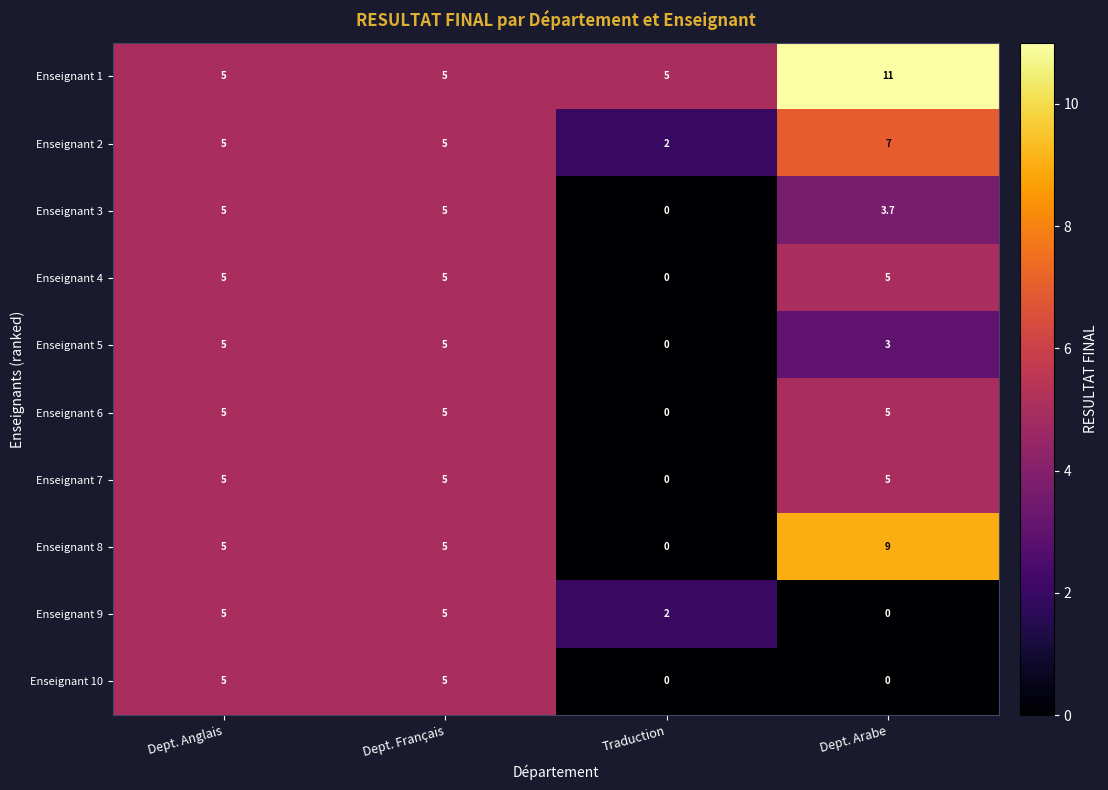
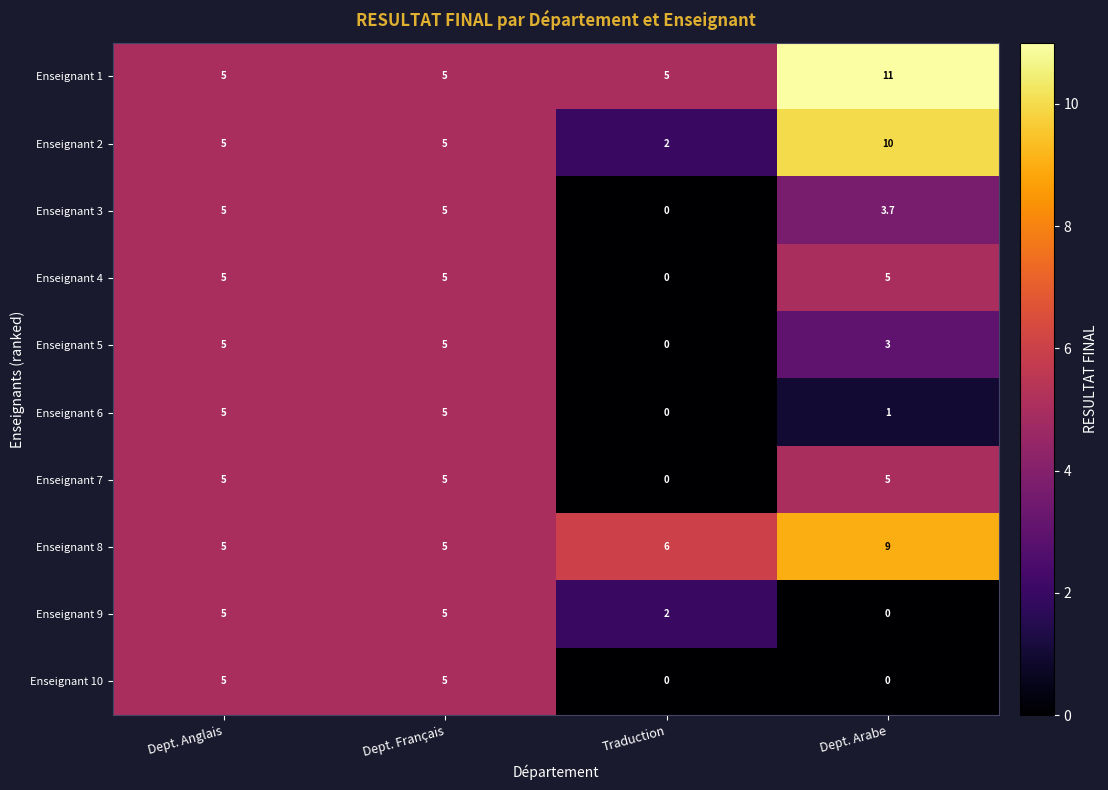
  {
    "Enseignant 1": {
      "Dept. Anglais": 5,
      "Dept. Français": 5,
      "Traduction": 5,
      "Dept. Arabe": 11
    },
    "Enseignant 2": {
      "Dept. Anglais": 5,
      "Dept. Français": 5,
      "Traduction": 2,
-     "Dept. Arabe": 7
+     "Dept. Arabe": 10
    },
    "Enseignant 3": {
      "Dept. Anglais": 5,
      "Dept. Français": 5,
      "Traduction": 0,
      "Dept. Arabe": 3.7
    },
    "Enseignant 4": {
      "Dept. Anglais": 5,
      "Dept. Français": 5,
      "Traduction": 0,
      "Dept. Arabe": 5
    },
    "Enseignant 5": {
      "Dept. Anglais": 5,
      "Dept. Français": 5,
      "Traduction": 0,
      "Dept. Arabe": 3
    },
    "Enseignant 6": {
      "Dept. Anglais": 5,
      "Dept. Français": 5,
      "Traduction": 0,
-     "Dept. Arabe": 5
+     "Dept. Arabe": 1
    },
    "Enseignant 7": {
      "Dept. Anglais": 5,
      "Dept. Français": 5,
      "Traduction": 0,
      "Dept. Arabe": 5
    },
    "Enseignant 8": {
      "Dept. Anglais": 5,
      "Dept. Français": 5,
-     "Traduction": 0,
+     "Traduction": 6,
      "Dept. Arabe": 9
    },
    "Enseignant 9": {
      "Dept. Anglais": 5,
      "Dept. Français": 5,
      "Traduction": 2,
      "Dept. Arabe": 0
    },
    "Enseignant 10": {
      "Dept. Anglais": 5,
      "Dept. Français": 5,
      "Traduction": 0,
      "Dept. Arabe": 0
    }
  }
